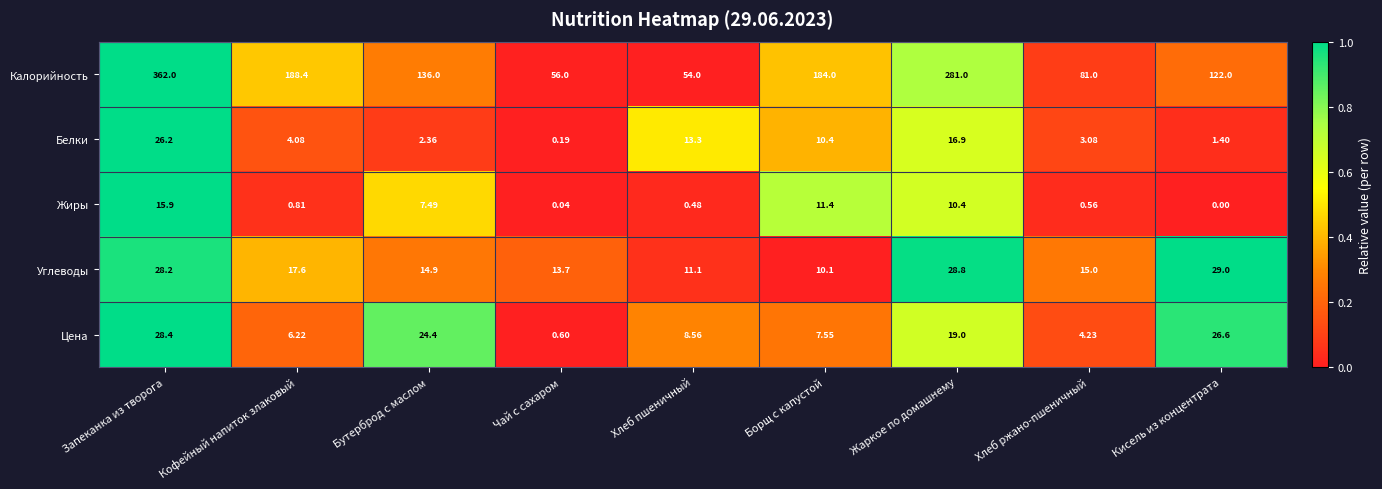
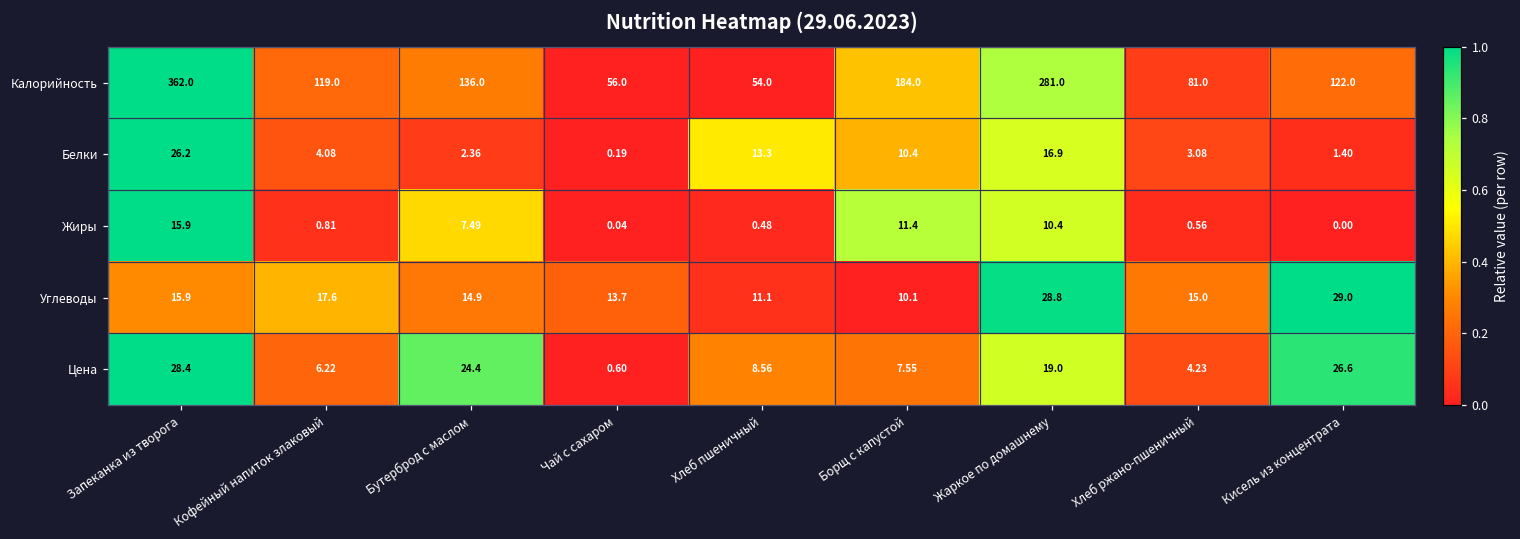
  {
    "Калорийность": {
      "Запеканка из творога": 362.0,
-     "Кофейный напиток злаковый": 188.4,
+     "Кофейный напиток злаковый": 119.0,
      "Бутерброд с маслом": 136.0,
      "Чай с сахаром": 56.0,
      "Хлеб пшеничный": 54.0,
      "Борщ с капустой": 184.0,
      "Жаркое по домашнему": 281.0,
      "Хлеб ржано-пшеничный": 81.0,
      "Кисель из концентрата": 122.0
    },
    "Белки": {
      "Запеканка из творога": 26.2,
      "Кофейный напиток злаковый": 4.08,
      "Бутерброд с маслом": 2.36,
      "Чай с сахаром": 0.19,
      "Хлеб пшеничный": 13.3,
      "Борщ с капустой": 10.4,
      "Жаркое по домашнему": 16.9,
      "Хлеб ржано-пшеничный": 3.08,
      "Кисель из концентрата": 1.40
    },
    "Жиры": {
      "Запеканка из творога": 15.9,
      "Кофейный напиток злаковый": 0.81,
      "Бутерброд с маслом": 7.49,
      "Чай с сахаром": 0.04,
      "Хлеб пшеничный": 0.48,
      "Борщ с капустой": 11.4,
      "Жаркое по домашнему": 10.4,
      "Хлеб ржано-пшеничный": 0.56,
      "Кисель из концентрата": 0.00
    },
    "Углеводы": {
-     "Запеканка из творога": 28.2,
+     "Запеканка из творога": 15.9,
      "Кофейный напиток злаковый": 17.6,
      "Бутерброд с маслом": 14.9,
      "Чай с сахаром": 13.7,
      "Хлеб пшеничный": 11.1,
      "Борщ с капустой": 10.1,
      "Жаркое по домашнему": 28.8,
      "Хлеб ржано-пшеничный": 15.0,
      "Кисель из концентрата": 29.0
    },
    "Цена": {
      "Запеканка из творога": 28.4,
      "Кофейный напиток злаковый": 6.22,
      "Бутерброд с маслом": 24.4,
      "Чай с сахаром": 0.60,
      "Хлеб пшеничный": 8.56,
      "Борщ с капустой": 7.55,
      "Жаркое по домашнему": 19.0,
      "Хлеб ржано-пшеничный": 4.23,
      "Кисель из концентрата": 26.6
    }
  }
